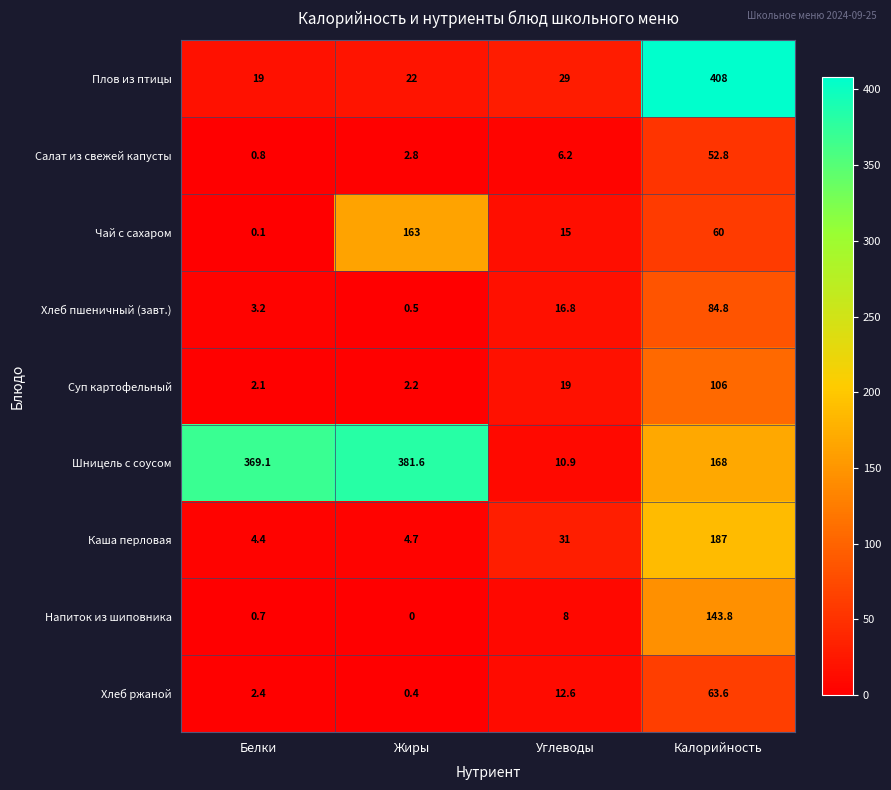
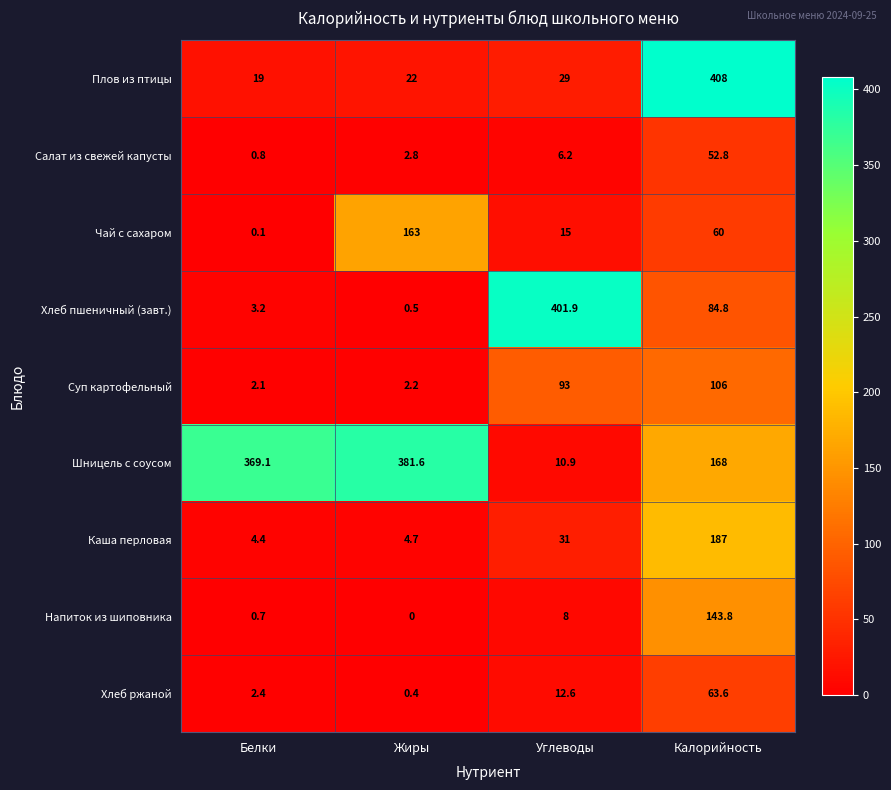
  {
    "Плов из птицы": {
      "Белки": 19,
      "Жиры": 22,
      "Углеводы": 29,
      "Калорийность": 408
    },
    "Салат из свежей капусты": {
      "Белки": 0.8,
      "Жиры": 2.8,
      "Углеводы": 6.2,
      "Калорийность": 52.8
    },
    "Чай с сахаром": {
      "Белки": 0.1,
      "Жиры": 163,
      "Углеводы": 15,
      "Калорийность": 60
    },
    "Хлеб пшеничный (завт.)": {
      "Белки": 3.2,
      "Жиры": 0.5,
-     "Углеводы": 16.8,
+     "Углеводы": 401.9,
      "Калорийность": 84.8
    },
    "Суп картофельный": {
      "Белки": 2.1,
      "Жиры": 2.2,
-     "Углеводы": 19,
+     "Углеводы": 93,
      "Калорийность": 106
    },
    "Шницель с соусом": {
      "Белки": 369.1,
      "Жиры": 381.6,
      "Углеводы": 10.9,
      "Калорийность": 168
    },
    "Каша перловая": {
      "Белки": 4.4,
      "Жиры": 4.7,
      "Углеводы": 31,
      "Калорийность": 187
    },
    "Напиток из шиповника": {
      "Белки": 0.7,
      "Жиры": 0,
      "Углеводы": 8,
      "Калорийность": 143.8
    },
    "Хлеб ржаной": {
      "Белки": 2.4,
      "Жиры": 0.4,
      "Углеводы": 12.6,
      "Калорийность": 63.6
    }
  }
